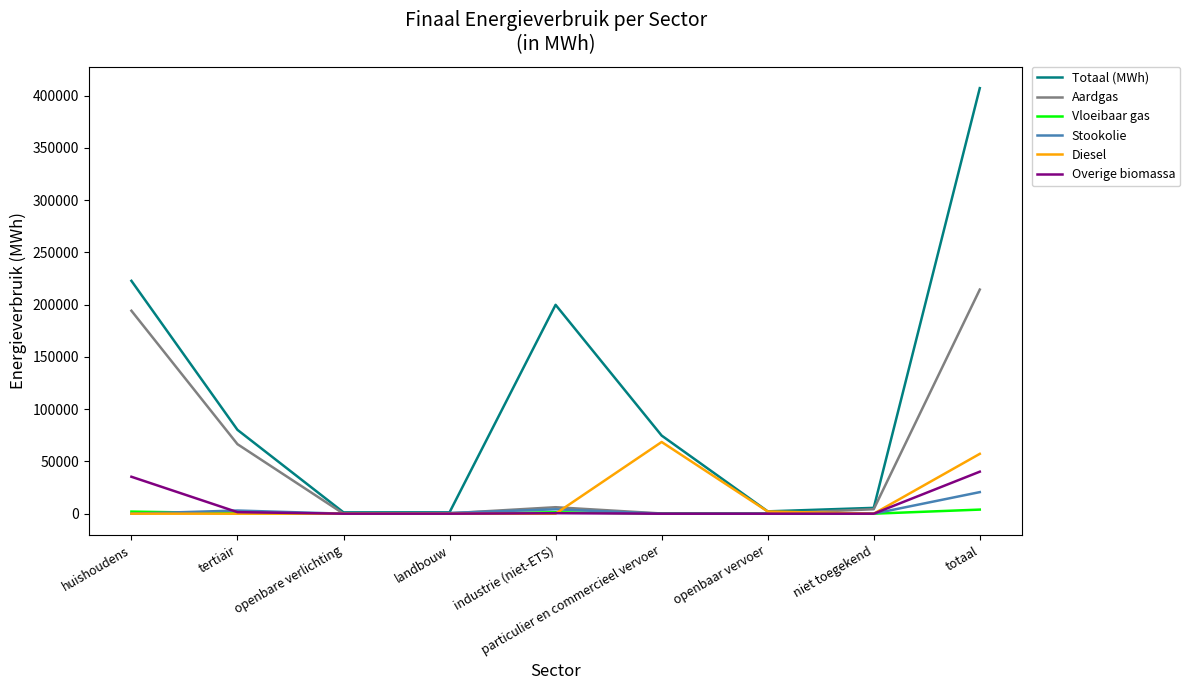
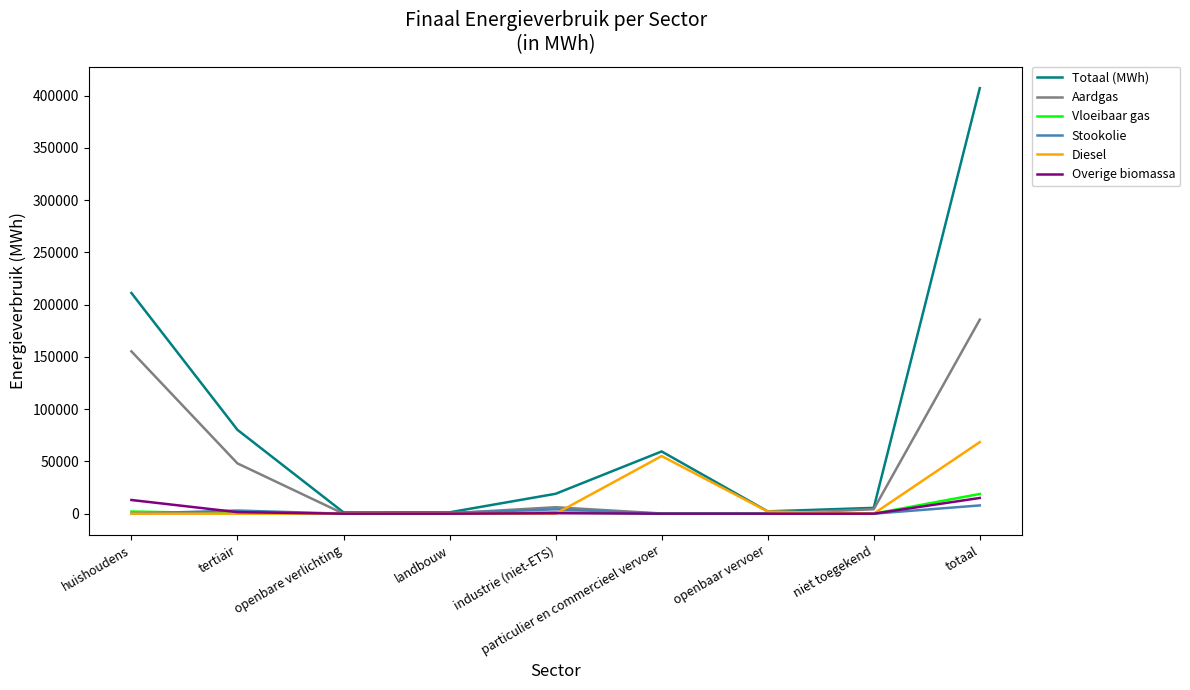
  {
    "Totaal (MWh)": {
-     "huishoudens": 223000,
+     "huishoudens": 211000,
      "tertiair": 80000,
-     "industrie (niet-ETS)": 200000,
-     "particulier en commercieel vervoer": 75000,
+     "industrie (niet-ETS)": 19000,
+     "particulier en commercieel vervoer": 60000,
      "totaal": 407000
    },
    "Aardgas": {
-     "huishoudens": 194000,
-     "tertiair": 67000,
-     "totaal": 214000
+     "huishoudens": 155000,
+     "tertiair": 48000,
+     "totaal": 186000
    },
    "Vloeibaar gas": {
-     "totaal": 4000
+     "totaal": 19000
    },
    "Stookolie": {
-     "totaal": 21000
+     "totaal": 8000
    },
    "Diesel": {
-     "particulier en commercieel vervoer": 69000,
-     "totaal": 57000
+     "particulier en commercieel vervoer": 55000,
+     "totaal": 68000
    },
    "Overige biomassa": {
-     "huishoudens": 35000,
-     "totaal": 40000
+     "huishoudens": 13000,
+     "totaal": 15000
    }
  }
